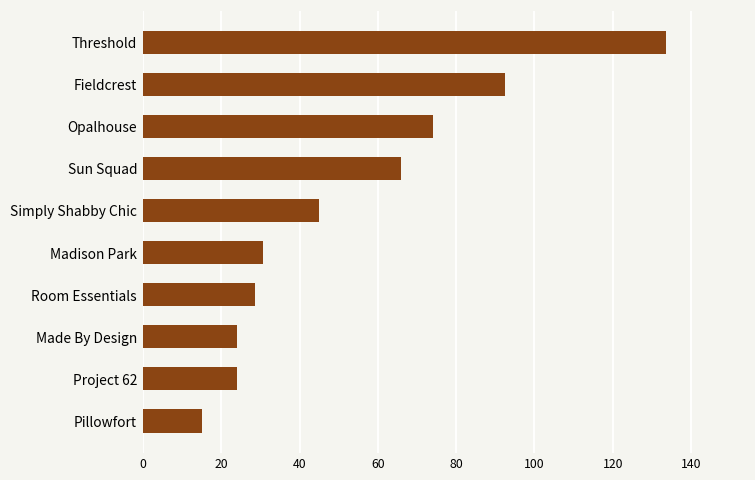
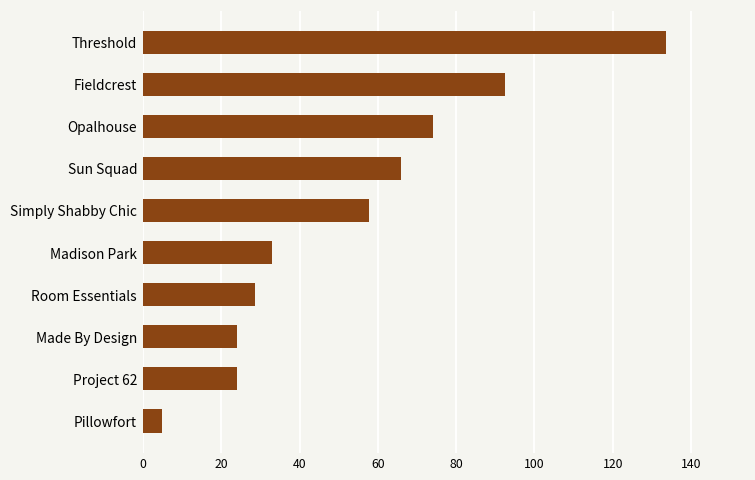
  {
    "Threshold": 134,
    "Fieldcrest": 92,
    "Opalhouse": 74,
    "Sun Squad": 66,
-   "Simply Shabby Chic": 45,
-   "Madison Park": 31,
+   "Simply Shabby Chic": 58,
+   "Madison Park": 33,
    "Room Essentials": 29,
    "Made By Design": 24,
    "Project 62": 24,
-   "Pillowfort": 15
+   "Pillowfort": 5
  }
